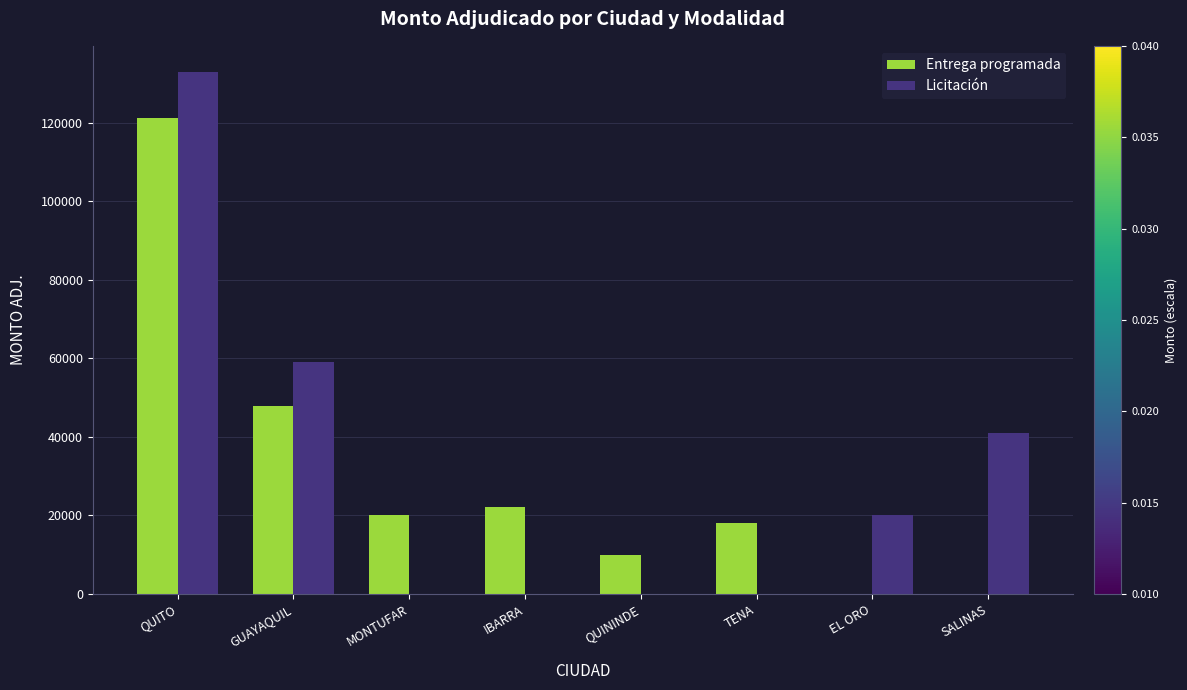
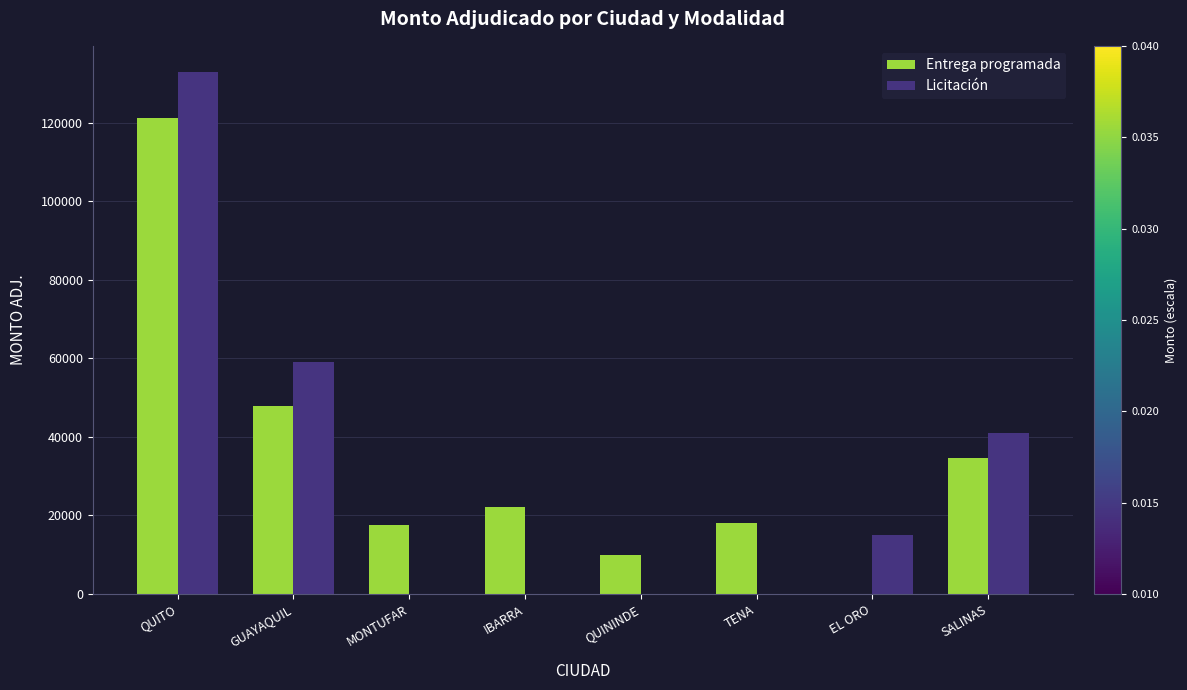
  {
    "Entrega programada": {
      "QUITO": 121000,
      "GUAYAQUIL": 48000,
-     "MONTUFAR": 20000,
+     "MONTUFAR": 18000,
      "IBARRA": 22000,
      "QUININDE": 10000,
      "TENA": 18000,
      "EL ORO": 0,
-     "SALINAS": 0
+     "SALINAS": 35000
    },
    "Licitación": {
      "QUITO": 133000,
      "GUAYAQUIL": 59000,
      "MONTUFAR": 0,
      "IBARRA": 0,
      "QUININDE": 0,
      "TENA": 0,
-     "EL ORO": 20000,
+     "EL ORO": 15000,
      "SALINAS": 41000
    }
  }
